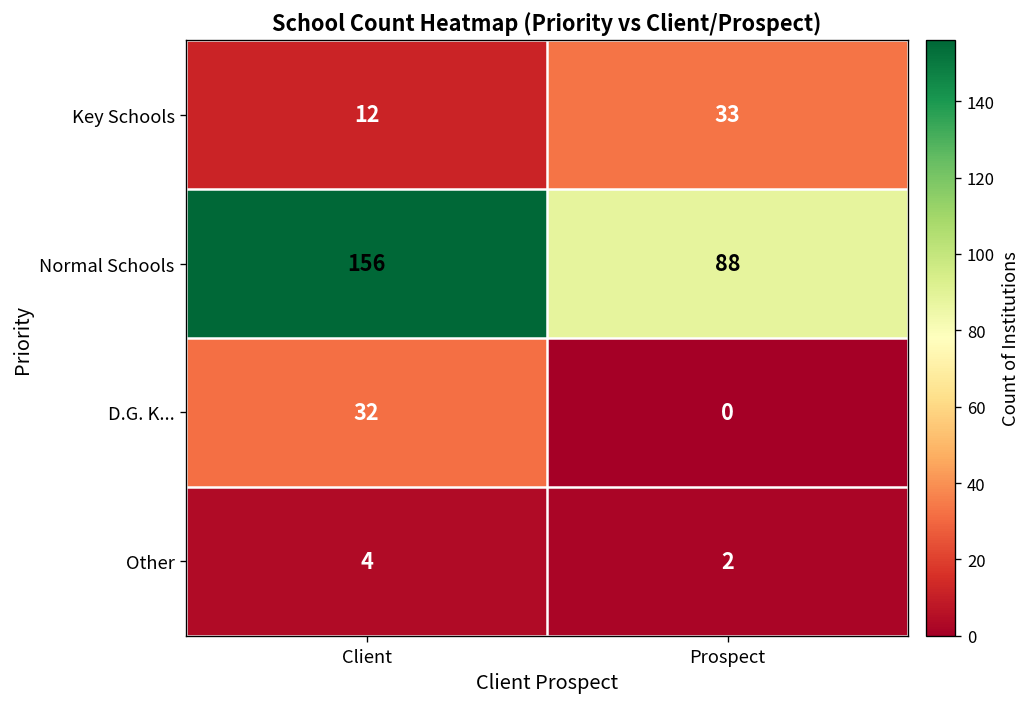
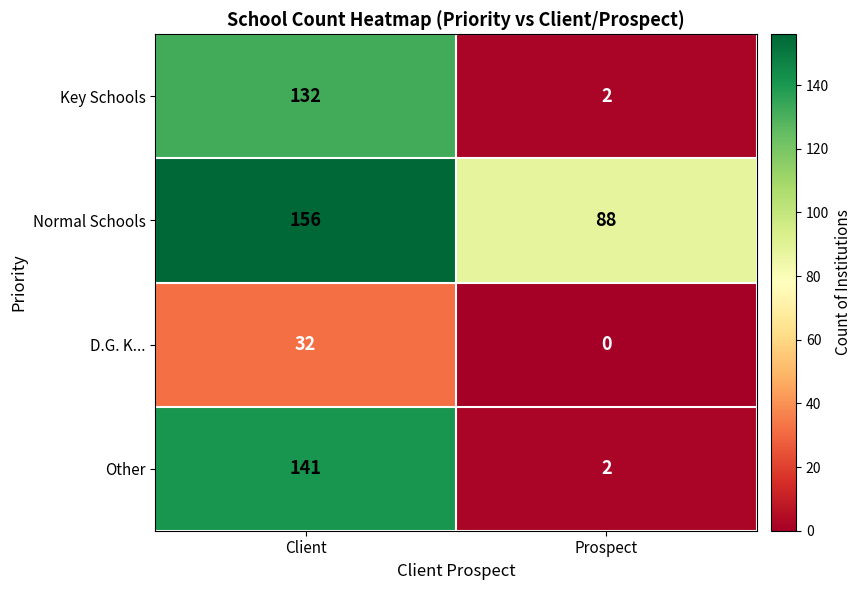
  {
    "Key Schools": {
-     "Client": 12,
-     "Prospect": 33
+     "Client": 132,
+     "Prospect": 2
    },
    "Normal Schools": {
      "Client": 156,
      "Prospect": 88
    },
    "D.G. K...": {
      "Client": 32,
      "Prospect": 0
    },
    "Other": {
-     "Client": 4,
+     "Client": 141,
      "Prospect": 2
    }
  }
